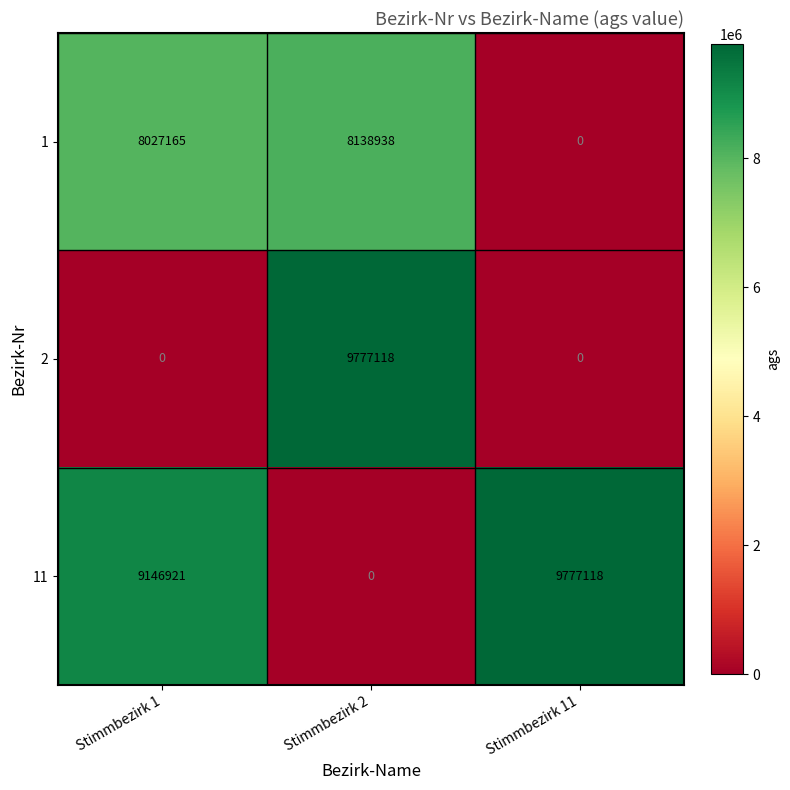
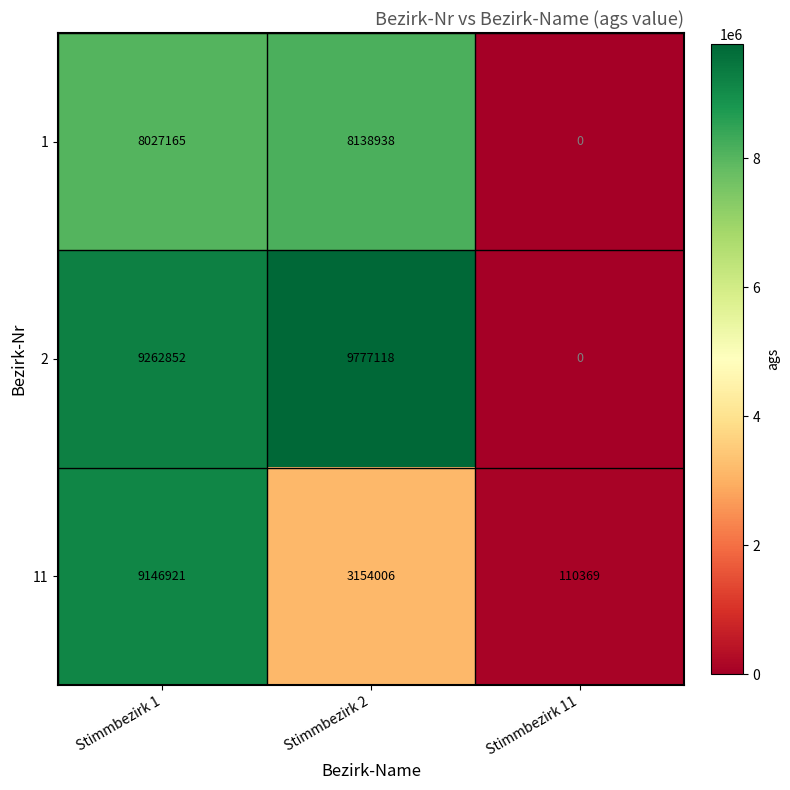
  {
    "1": {
      "Stimmbezirk 1": 8027165,
      "Stimmbezirk 2": 8138938,
      "Stimmbezirk 11": 0
    },
    "2": {
-     "Stimmbezirk 1": 0,
+     "Stimmbezirk 1": 9262852,
      "Stimmbezirk 2": 9777118,
      "Stimmbezirk 11": 0
    },
    "11": {
      "Stimmbezirk 1": 9146921,
-     "Stimmbezirk 2": 0,
-     "Stimmbezirk 11": 9777118
+     "Stimmbezirk 2": 3154006,
+     "Stimmbezirk 11": 110369
    }
  }
